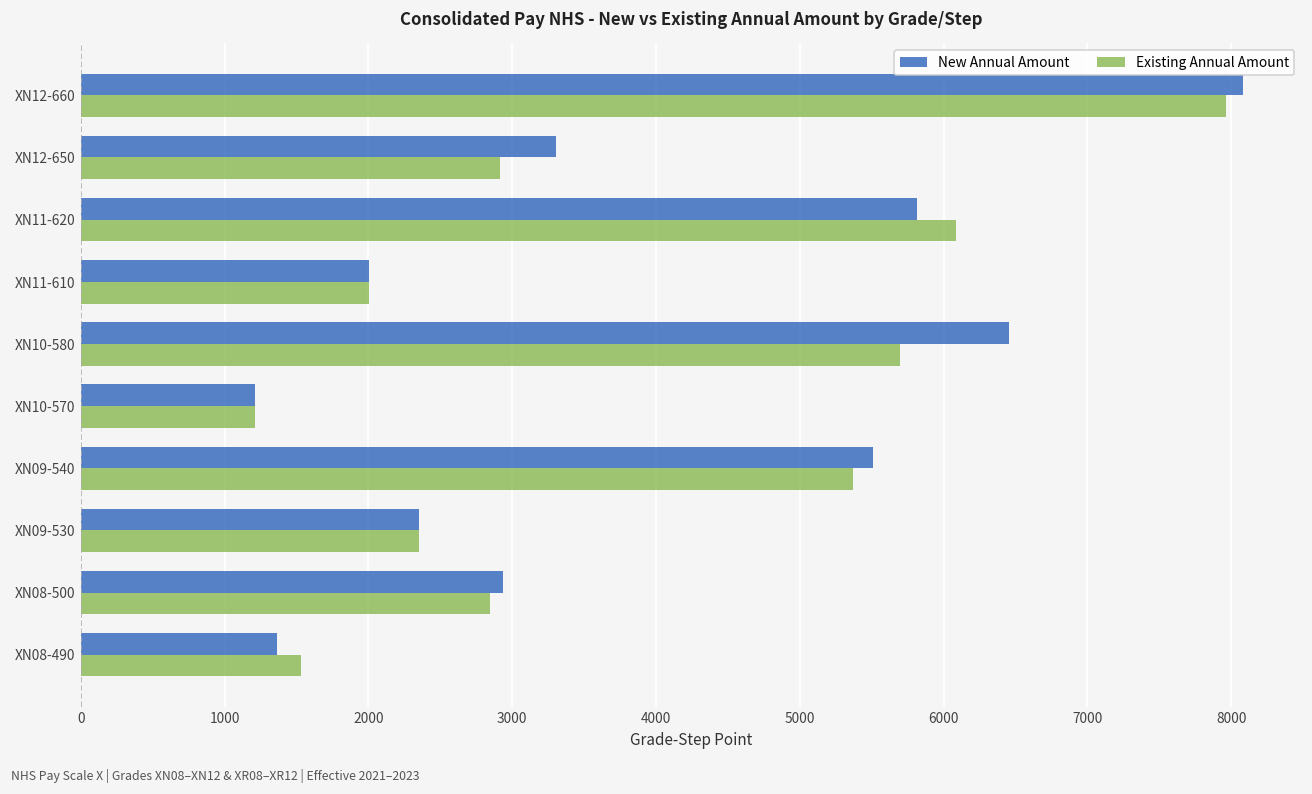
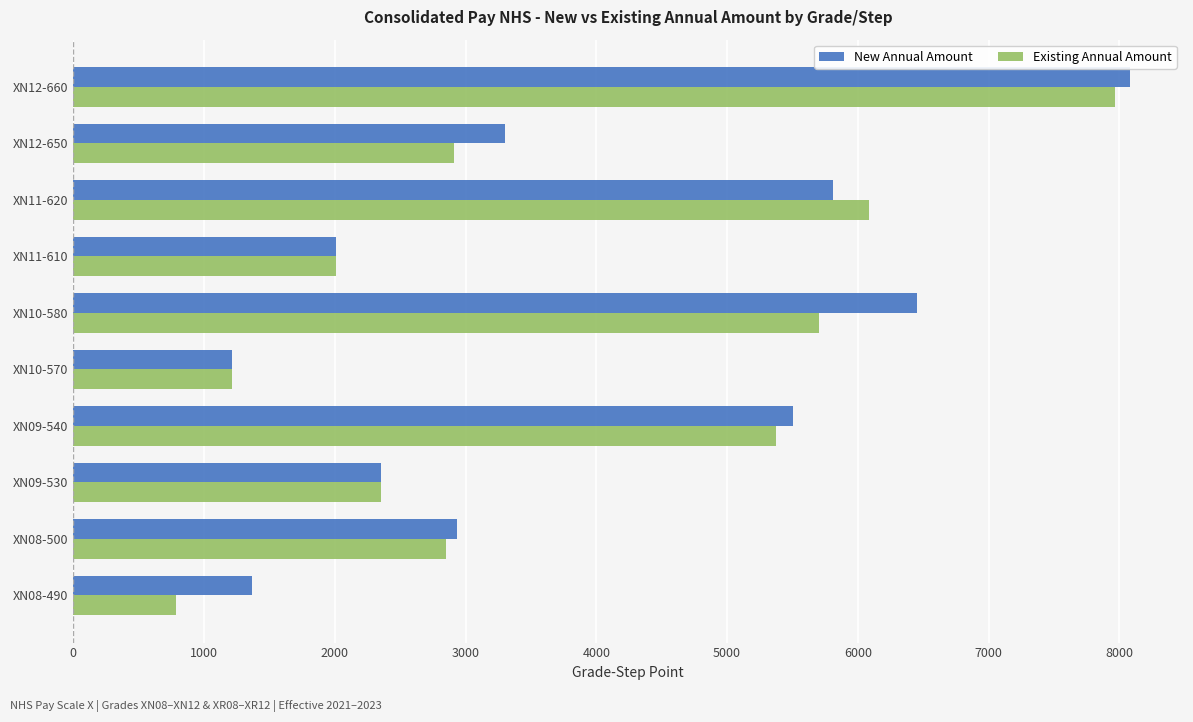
  {
    "New Annual Amount": {
      "XN12-660": 8080,
      "XN12-650": 3310,
      "XN11-620": 5810,
      "XN11-610": 2010,
      "XN10-580": 6460,
      "XN10-570": 1220,
      "XN09-540": 5510,
      "XN09-530": 2350,
      "XN08-500": 2930,
      "XN08-490": 1370
    },
    "Existing Annual Amount": {
      "XN12-660": 7960,
      "XN12-650": 2910,
      "XN11-620": 6080,
      "XN11-610": 2010,
      "XN10-580": 5700,
      "XN10-570": 1220,
      "XN09-540": 5370,
      "XN09-530": 2350,
      "XN08-500": 2850,
-     "XN08-490": 1540
+     "XN08-490": 790
    }
  }
